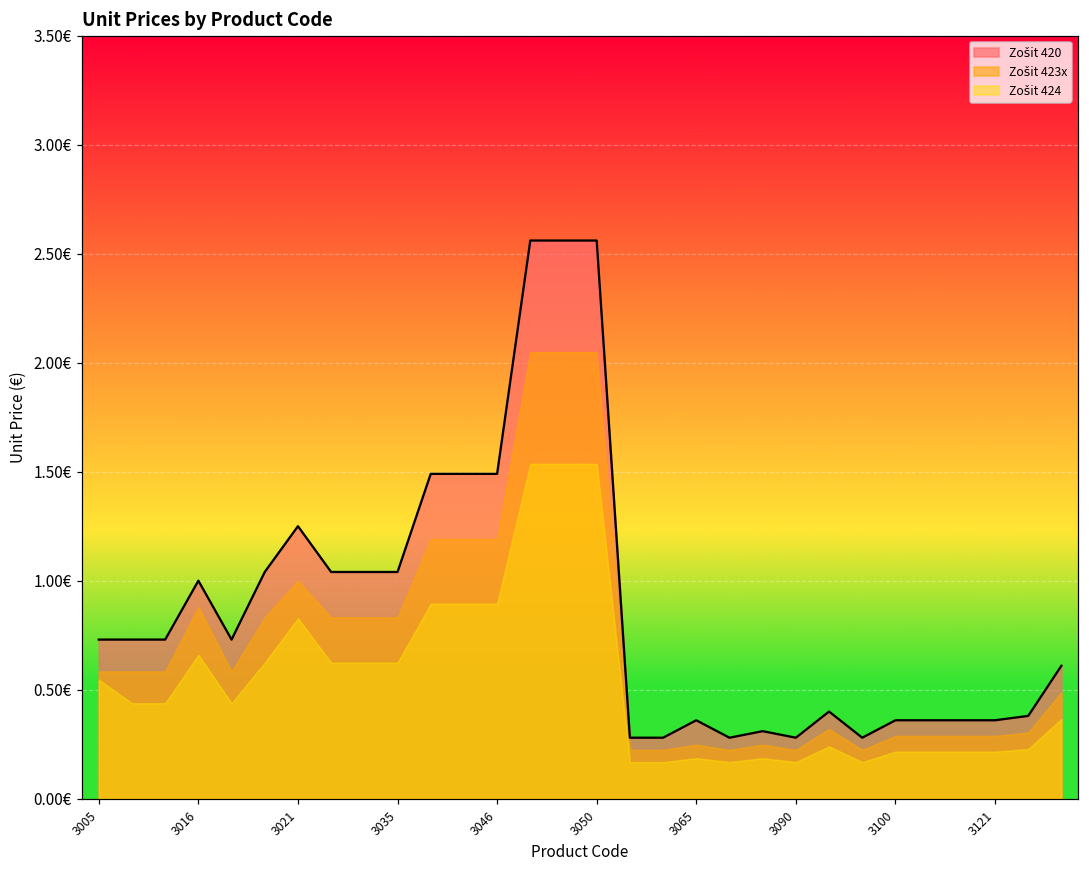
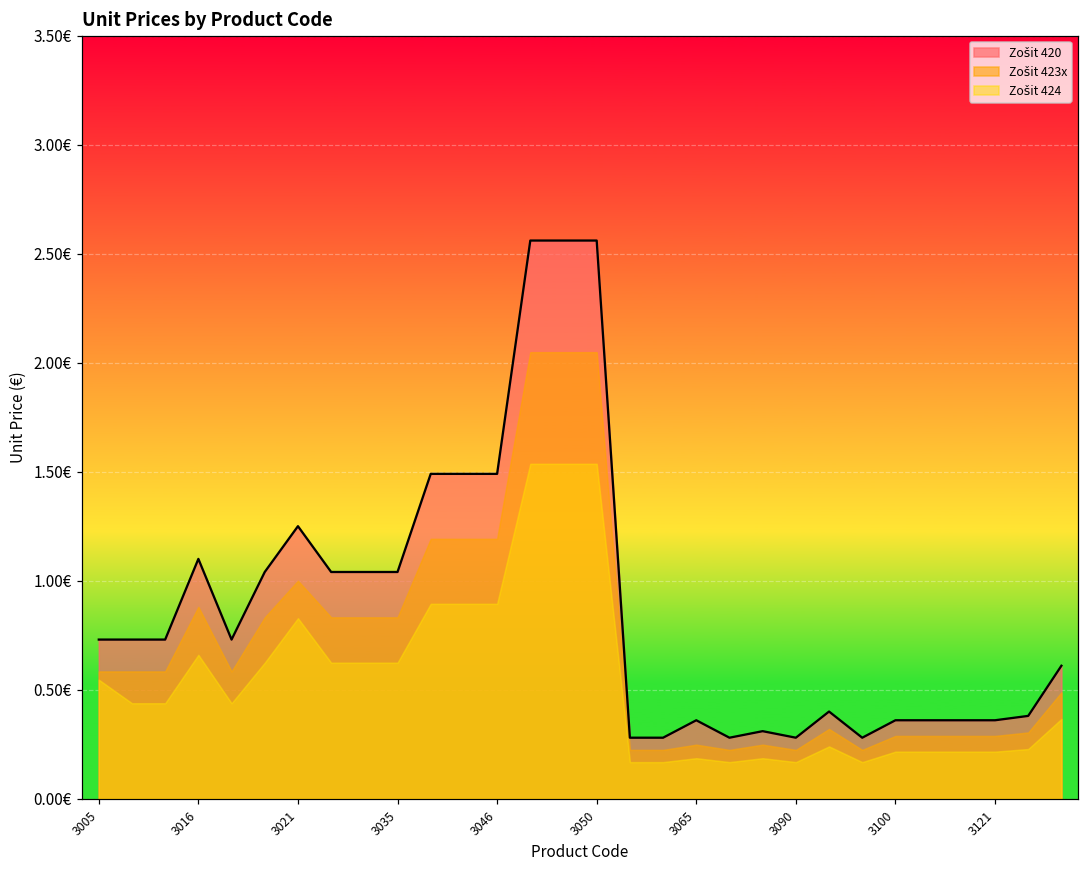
  {
    "Zošit 420": {
      "3005": "0.73€",
-     "3016": "1.0€",
+     "3016": "1.1€",
      "3021": "1.25€",
      "3035": "1.04€",
      "3046": "1.5€",
      "3050": "2.56€",
      "3065": "0.36€",
      "3090": "0.28€",
      "3100": "0.36€",
      "3121": "0.36€"
    }
  }
